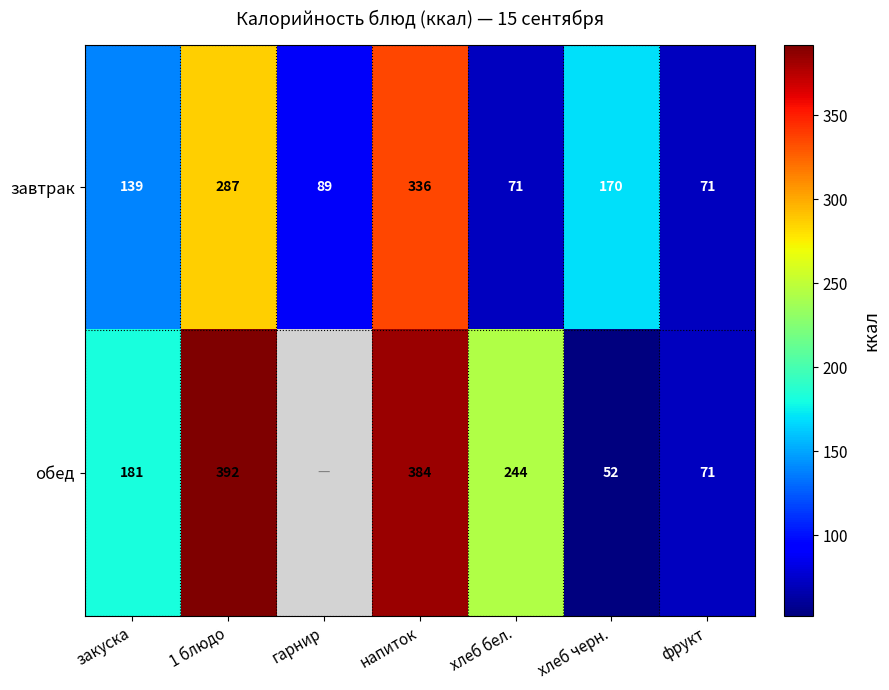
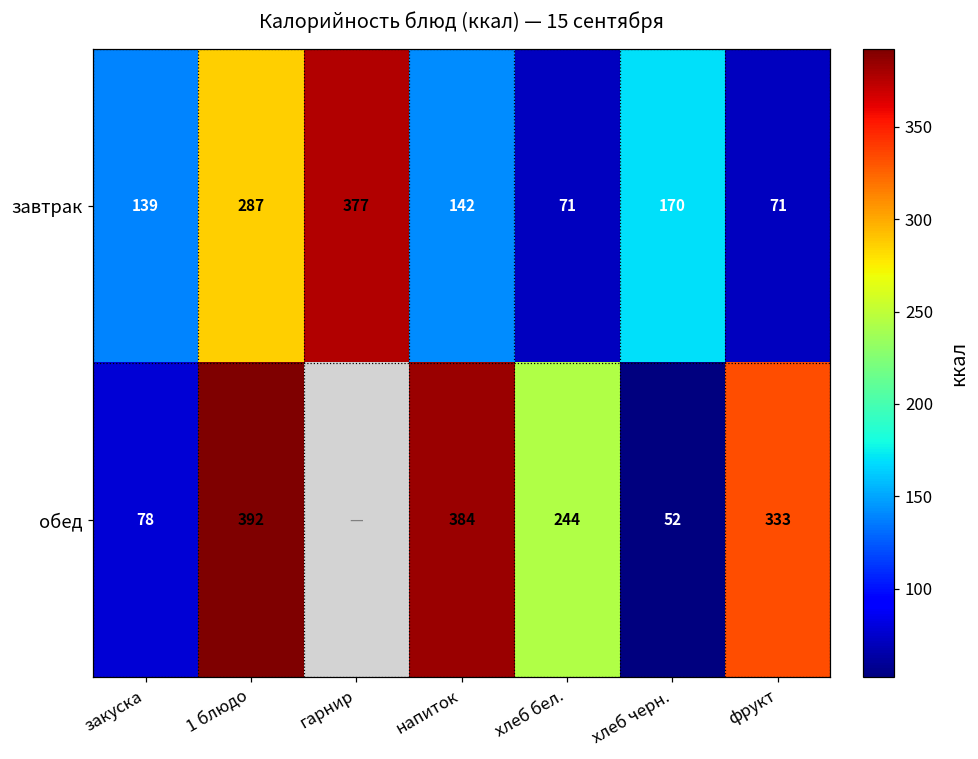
  {
    "завтрак": {
      "закуска": 139,
      "1 блюдо": 287,
-     "гарнир": 89,
-     "напиток": 336,
+     "гарнир": 377,
+     "напиток": 142,
      "хлеб бел.": 71,
      "хлеб черн.": 170,
      "фрукт": 71
    },
    "обед": {
-     "закуска": 181,
+     "закуска": 78,
      "1 блюдо": 392,
      "напиток": 384,
      "хлеб бел.": 244,
      "хлеб черн.": 52,
-     "фрукт": 71
+     "фрукт": 333
    }
  }
